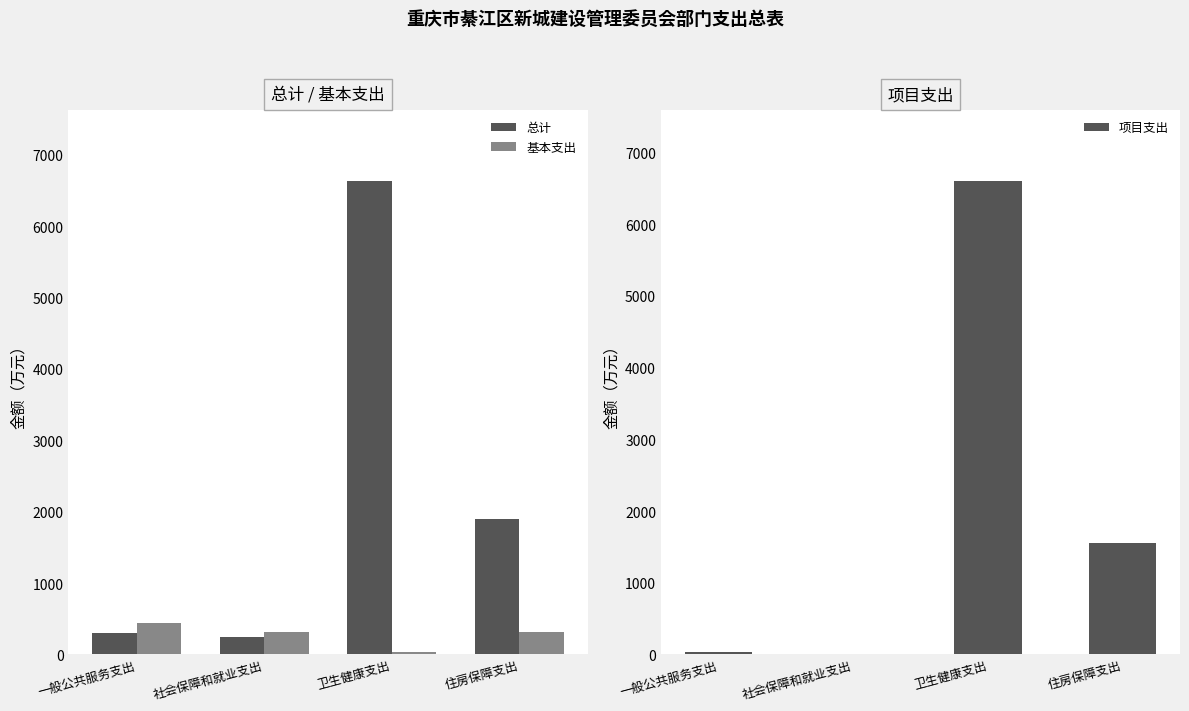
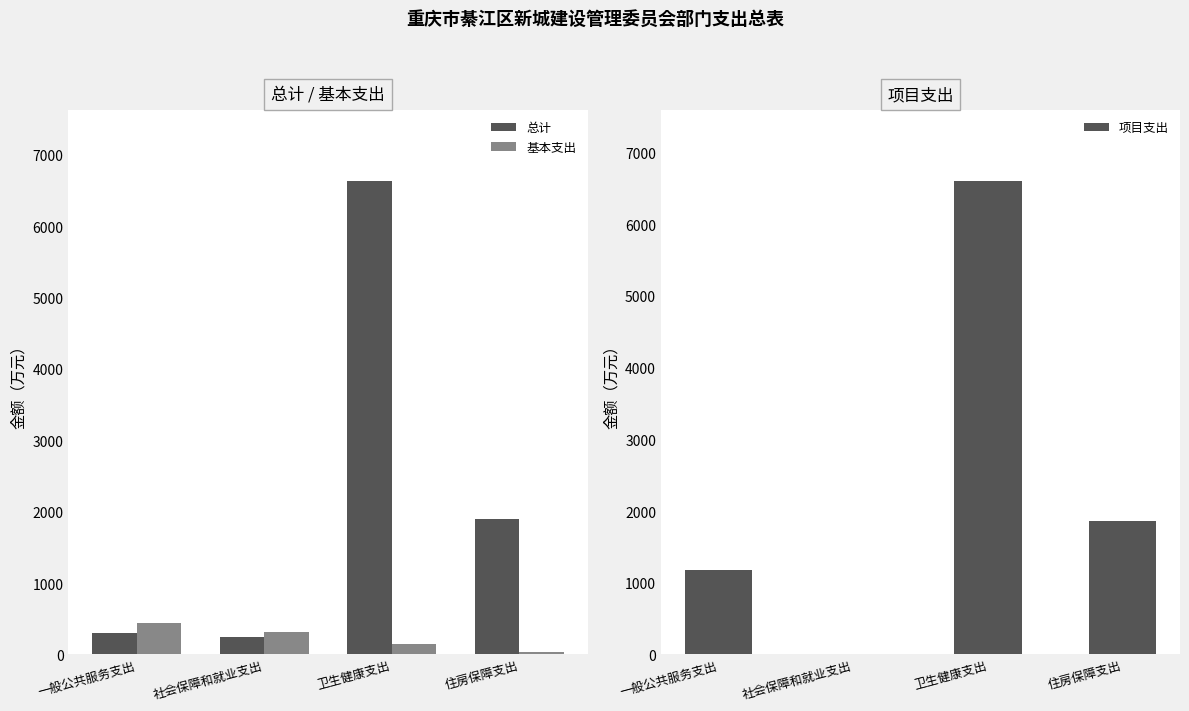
  {
    "总计 / 基本支出": {
      "总计": {
        "一般公共服务支出": 300,
        "社会保障和就业支出": 300,
        "卫生健康支出": 6600,
        "住房保障支出": 1900
      },
      "基本支出": {
        "一般公共服务支出": 400,
        "社会保障和就业支出": 300,
-       "卫生健康支出": 0,
-       "住房保障支出": 300
+       "卫生健康支出": 100,
+       "住房保障支出": 0
      }
    },
    "项目支出": {
-     "一般公共服务支出": 0,
+     "一般公共服务支出": 1200,
      "社会保障和就业支出": 0,
      "卫生健康支出": 6600,
-     "住房保障支出": 1500
+     "住房保障支出": 1900
    }
  }
